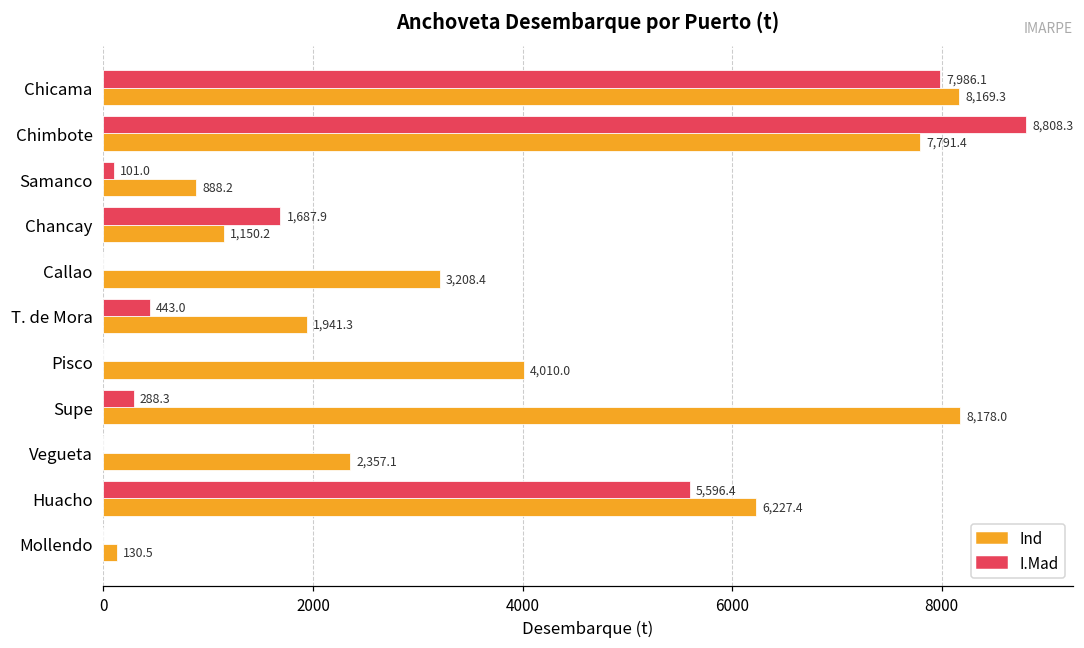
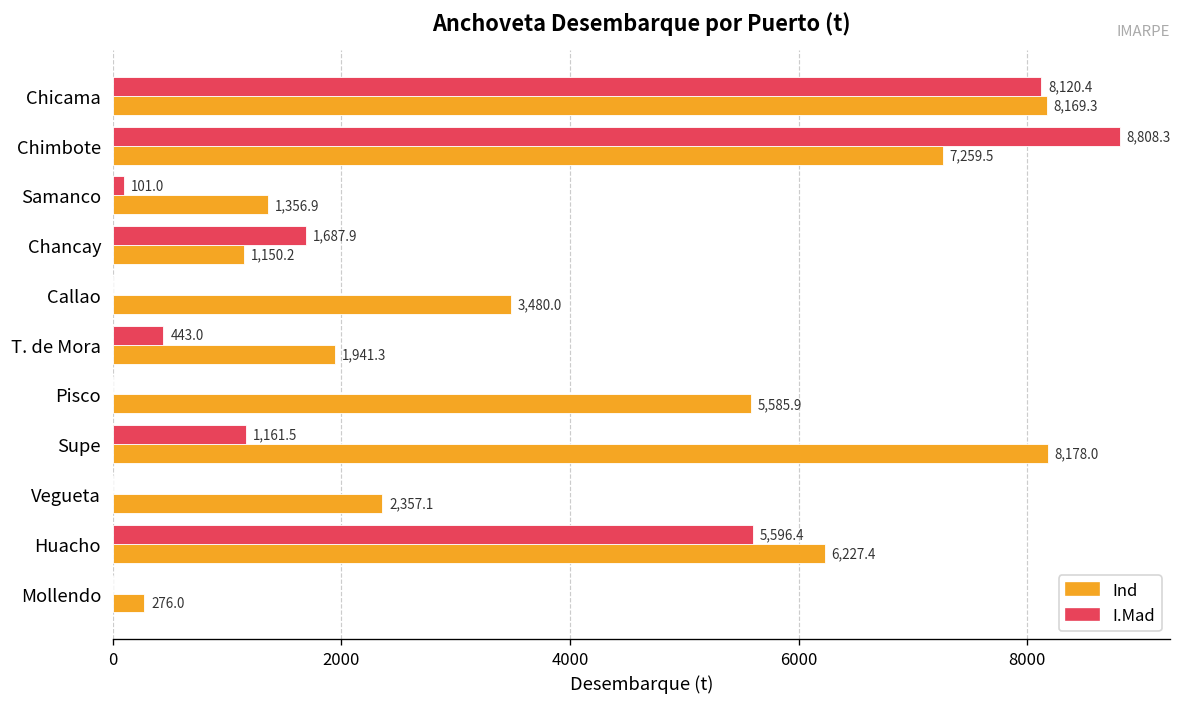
  {
    "Ind": {
      "Chicama": "8,169.3",
-     "Chimbote": "7,791.4",
-     "Samanco": "888.2",
+     "Chimbote": "7,259.5",
+     "Samanco": "1,356.9",
      "Chancay": "1,150.2",
-     "Callao": "3,208.4",
+     "Callao": "3,480.0",
      "T. de Mora": "1,941.3",
-     "Pisco": "4,010.0",
+     "Pisco": "5,585.9",
      "Supe": "8,178.0",
      "Vegueta": "2,357.1",
      "Huacho": "6,227.4",
-     "Mollendo": "130.5"
+     "Mollendo": "276.0"
    },
    "I.Mad": {
-     "Chicama": "7,986.1",
+     "Chicama": "8,120.4",
      "Chimbote": "8,808.3",
      "Samanco": "101.0",
      "Chancay": "1,687.9",
      "T. de Mora": "443.0",
-     "Supe": "288.3",
+     "Supe": "1,161.5",
      "Huacho": "5,596.4"
    }
  }
